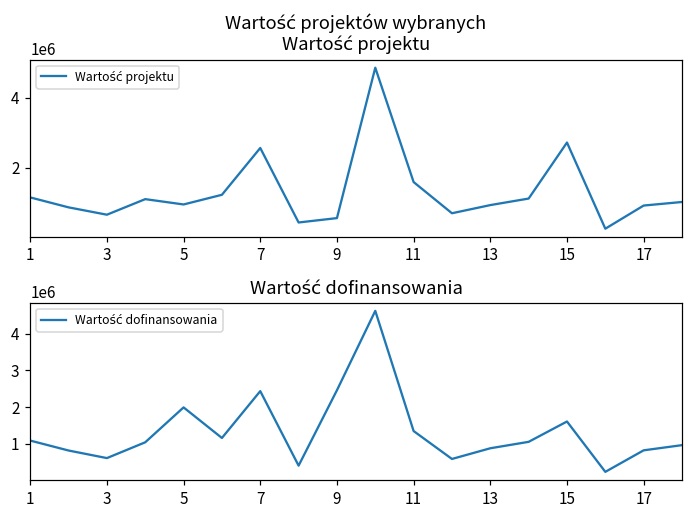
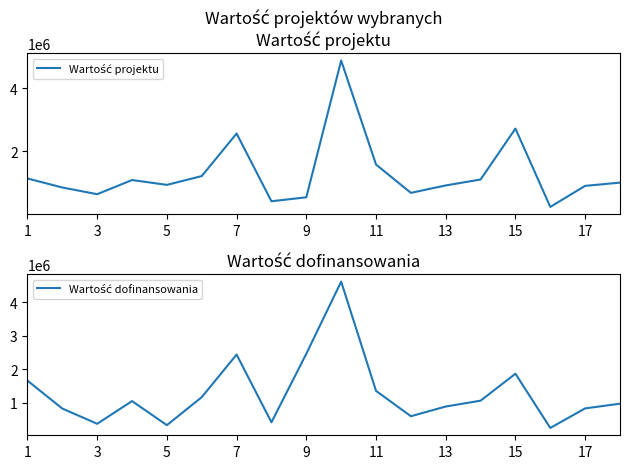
  {
    "Wartość projektów wybranych Wartość projektu": {
      "1": 1100000,
      "3": 700000,
      "5": 900000,
      "7": 2600000,
      "9": 600000,
      "11": 1600000,
      "13": 900000,
      "15": 2700000,
      "17": 900000
    },
    "Wartość dofinansowania": {
-     "1": 1100000,
-     "3": 600000,
-     "5": 2000000,
+     "1": 1700000,
+     "3": 400000,
+     "5": 300000,
      "7": 2400000,
      "9": 2500000,
      "11": 1400000,
      "13": 900000,
-     "15": 1600000,
+     "15": 1900000,
      "17": 800000
    }
  }
